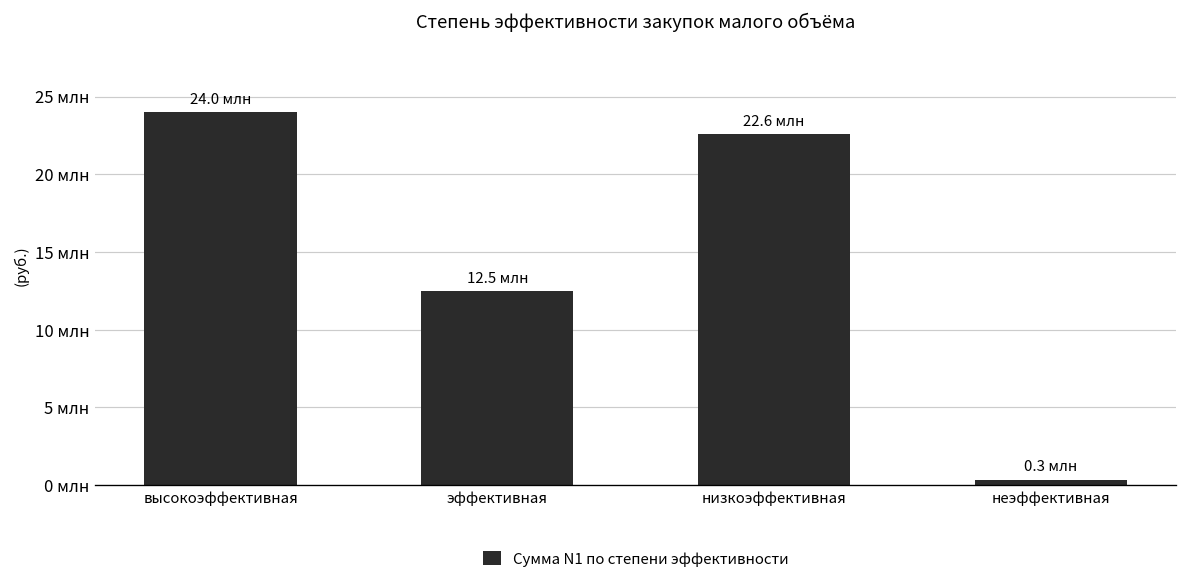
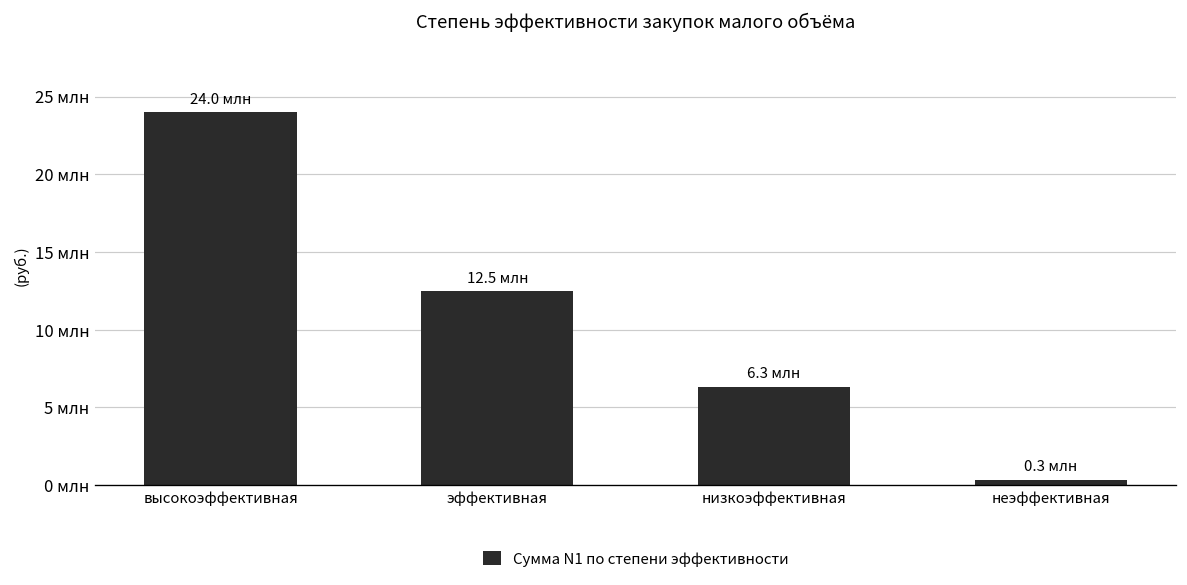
  {
-   "низкоэффективная": 22.6
+   "низкоэффективная": 6.3
  }
